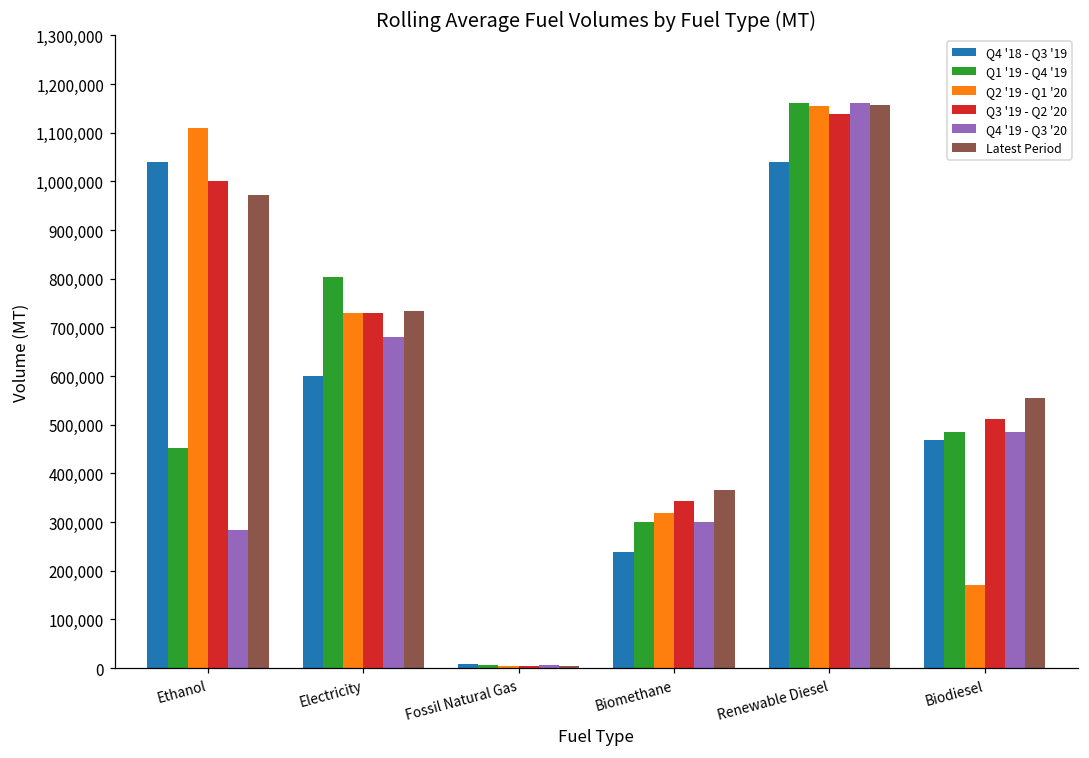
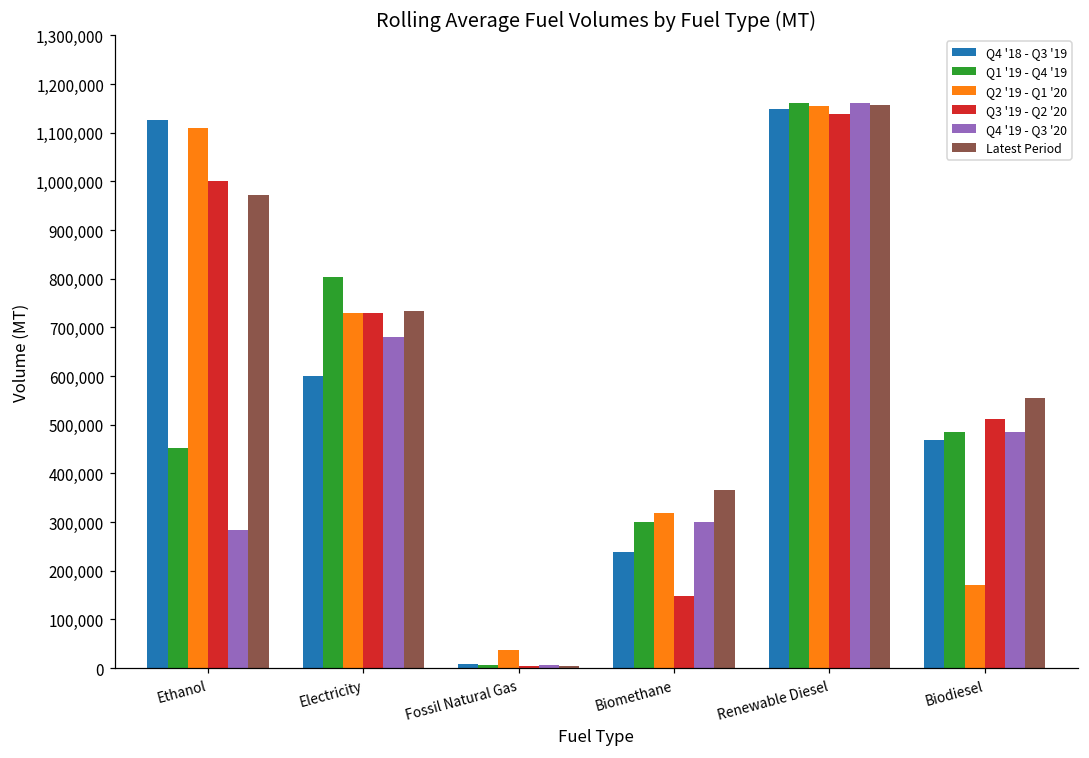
  {
    "Q4 '18 - Q3 '19": {
-     "Ethanol": "1,040,000",
+     "Ethanol": "1,130,000",
      "Electricity": "600,000",
      "Fossil Natural Gas": "10,000",
      "Biomethane": "240,000",
-     "Renewable Diesel": "1,040,000",
+     "Renewable Diesel": "1,150,000",
      "Biodiesel": "470,000"
    },
    "Q1 '19 - Q4 '19": {
      "Ethanol": "450,000",
      "Electricity": "800,000",
      "Biomethane": "300,000",
      "Renewable Diesel": "1,160,000",
      "Biodiesel": "490,000"
    },
    "Q2 '19 - Q1 '20": {
      "Ethanol": "1,110,000",
      "Electricity": "730,000",
-     "Fossil Natural Gas": "10,000",
+     "Fossil Natural Gas": "40,000",
      "Biomethane": "320,000",
      "Renewable Diesel": "1,160,000",
      "Biodiesel": "170,000"
    },
    "Q3 '19 - Q2 '20": {
      "Ethanol": "1,000,000",
      "Electricity": "730,000",
-     "Biomethane": "340,000",
+     "Biomethane": "150,000",
      "Renewable Diesel": "1,140,000",
      "Biodiesel": "510,000"
    },
    "Q4 '19 - Q3 '20": {
      "Ethanol": "280,000",
      "Electricity": "680,000",
      "Biomethane": "300,000",
      "Renewable Diesel": "1,160,000",
      "Biodiesel": "490,000"
    },
    "Latest Period": {
      "Ethanol": "970,000",
      "Electricity": "730,000",
      "Biomethane": "370,000",
      "Renewable Diesel": "1,160,000",
      "Biodiesel": "560,000"
    }
  }
